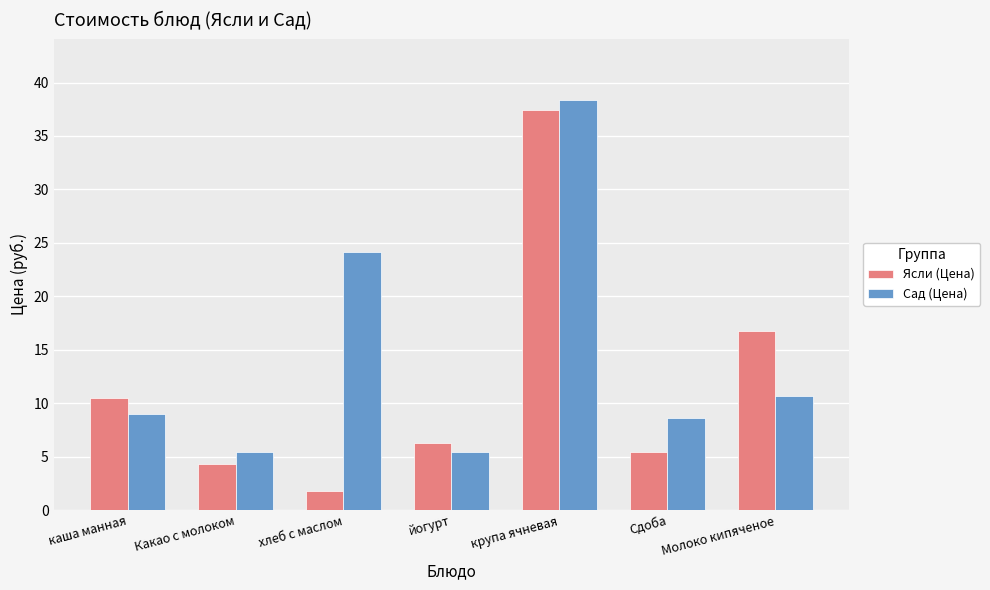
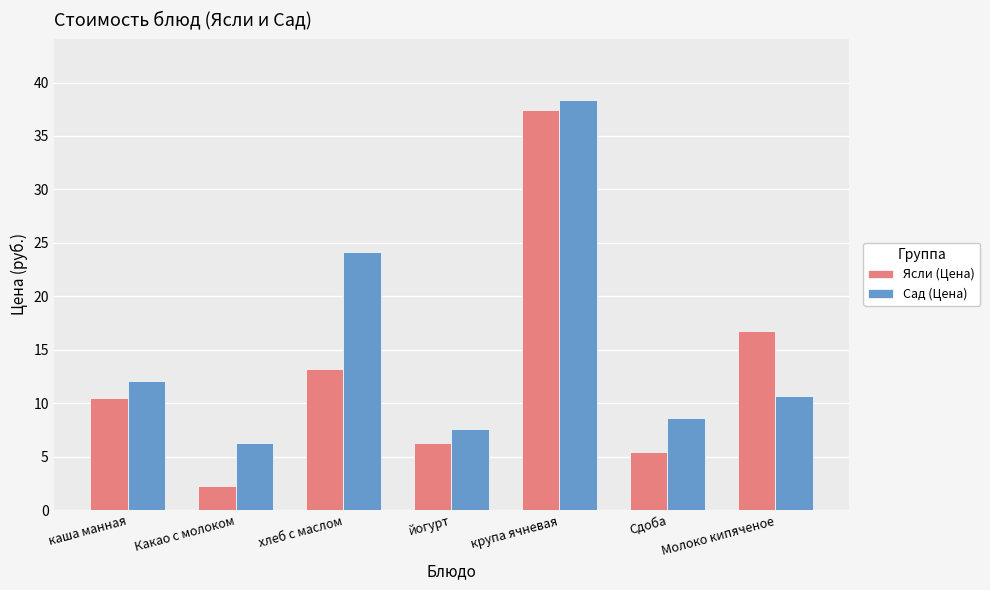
  {
    "Ясли (Цена)": {
      "каша манная": 10.4,
-     "Какао с молоком": 4.3,
-     "хлеб с маслом": 1.8,
+     "Какао с молоком": 2.2,
+     "хлеб с маслом": 13.2,
      "йогурт": 6.3,
      "крупа ячневая": 37.4,
      "Сдоба": 5.4,
      "Молоко кипяченое": 16.8
    },
    "Сад (Цена)": {
-     "каша манная": 9.0,
-     "Какао с молоком": 5.4,
+     "каша манная": 12.1,
+     "Какао с молоком": 6.3,
      "хлеб с маслом": 24.2,
-     "йогурт": 5.4,
+     "йогурт": 7.6,
      "крупа ячневая": 38.3,
      "Сдоба": 8.6,
      "Молоко кипяченое": 10.6
    }
  }
